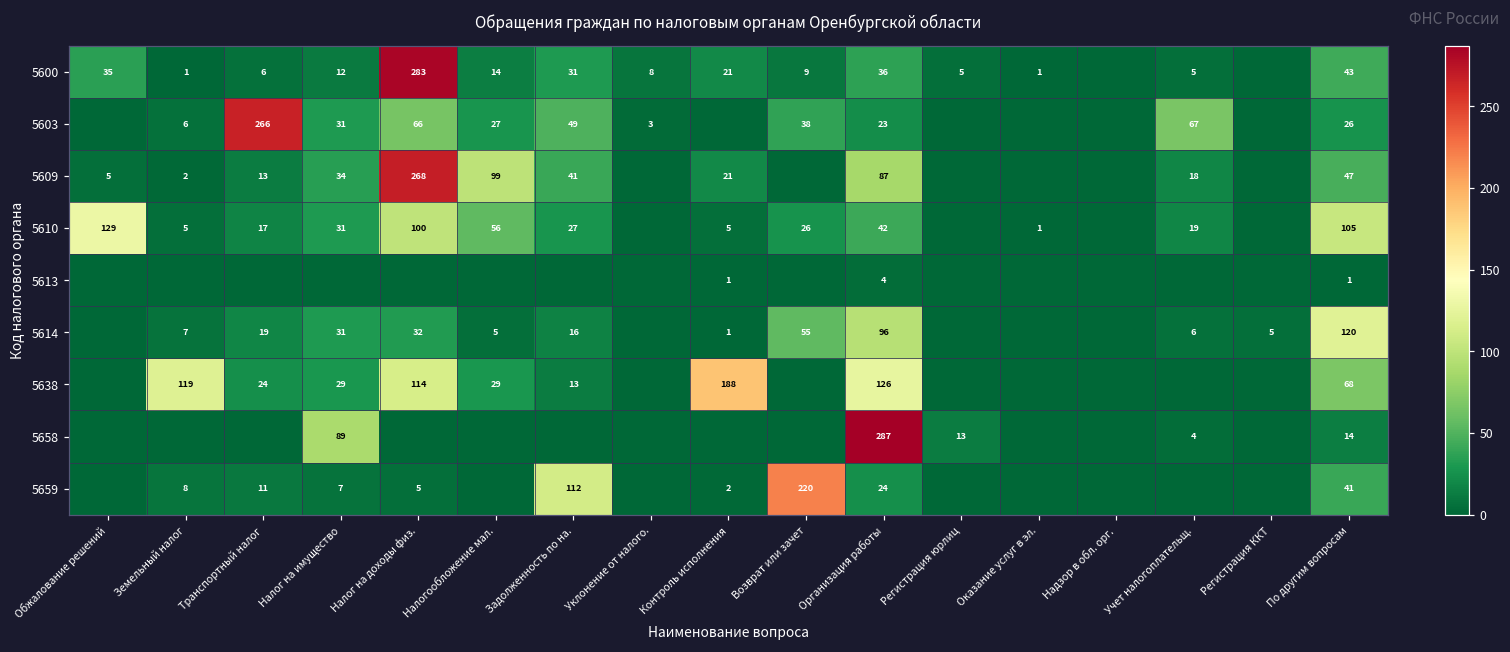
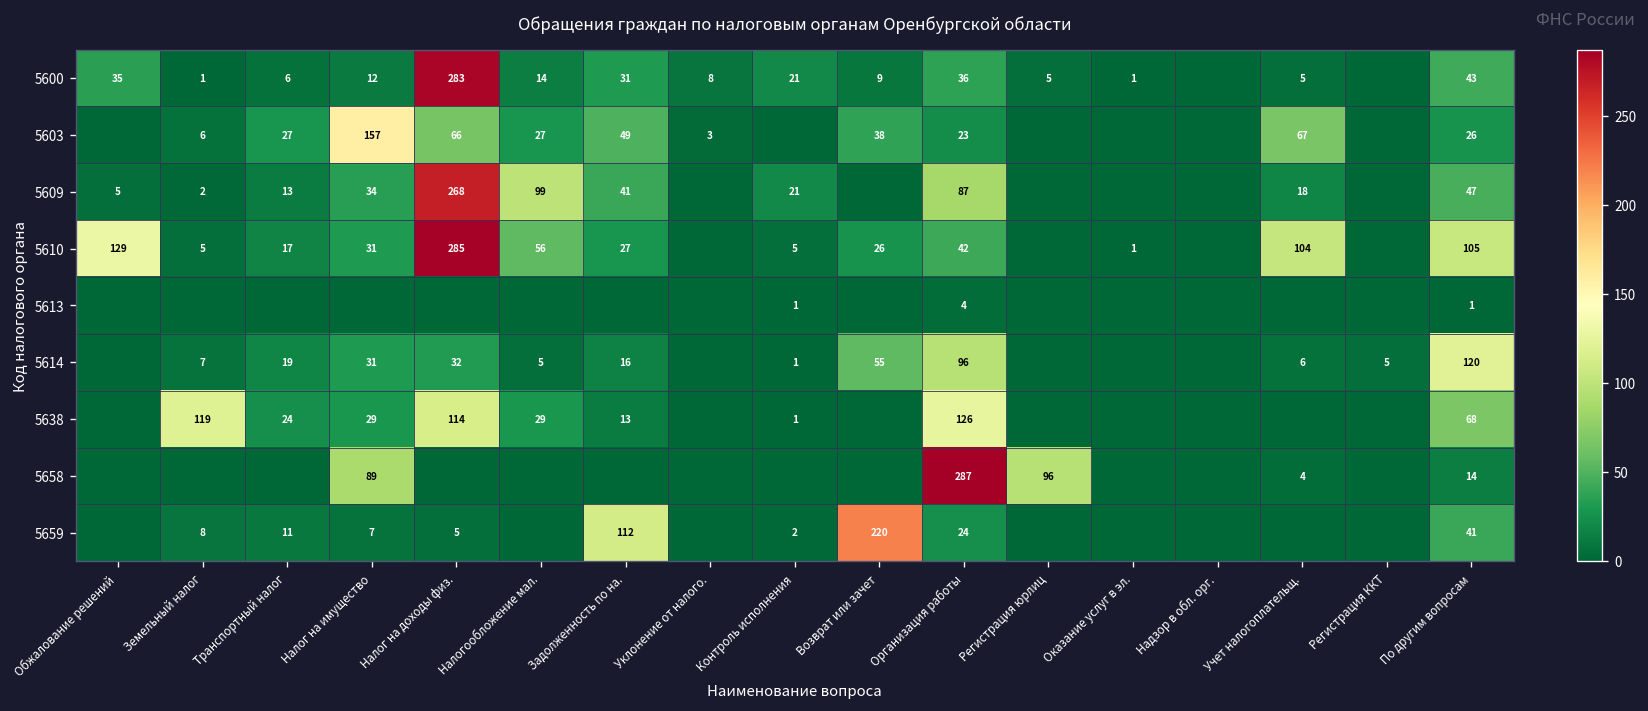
  {
    "5600": {
      "Обжалование решений": 35,
      "Земельный налог": 1,
      "Транспортный налог": 6,
      "Налог на имущество": 12,
      "Налог на доходы физ.": 283,
      "Налогообложение мал.": 14,
      "Задолженность по на.": 31,
      "Уклонение от налого.": 8,
      "Контроль исполнения": 21,
      "Возврат или зачет": 9,
      "Организация работы": 36,
      "Регистрация юрлиц": 5,
      "Оказание услуг в эл.": 1,
      "Учет налогоплательщ.": 5,
      "По другим вопросам": 43
    },
    "5603": {
      "Земельный налог": 6,
-     "Транспортный налог": 266,
-     "Налог на имущество": 31,
+     "Транспортный налог": 27,
+     "Налог на имущество": 157,
      "Налог на доходы физ.": 66,
      "Налогообложение мал.": 27,
      "Задолженность по на.": 49,
      "Уклонение от налого.": 3,
      "Возврат или зачет": 38,
      "Организация работы": 23,
      "Учет налогоплательщ.": 67,
      "По другим вопросам": 26
    },
    "5609": {
      "Обжалование решений": 5,
      "Земельный налог": 2,
      "Транспортный налог": 13,
      "Налог на имущество": 34,
      "Налог на доходы физ.": 268,
      "Налогообложение мал.": 99,
      "Задолженность по на.": 41,
      "Контроль исполнения": 21,
      "Организация работы": 87,
      "Учет налогоплательщ.": 18,
      "По другим вопросам": 47
    },
    "5610": {
      "Обжалование решений": 129,
      "Земельный налог": 5,
      "Транспортный налог": 17,
      "Налог на имущество": 31,
-     "Налог на доходы физ.": 100,
+     "Налог на доходы физ.": 285,
      "Налогообложение мал.": 56,
      "Задолженность по на.": 27,
      "Контроль исполнения": 5,
      "Возврат или зачет": 26,
      "Организация работы": 42,
      "Оказание услуг в эл.": 1,
-     "Учет налогоплательщ.": 19,
+     "Учет налогоплательщ.": 104,
      "По другим вопросам": 105
    },
    "5613": {
      "Контроль исполнения": 1,
      "Организация работы": 4,
      "По другим вопросам": 1
    },
    "5614": {
      "Земельный налог": 7,
      "Транспортный налог": 19,
      "Налог на имущество": 31,
      "Налог на доходы физ.": 32,
      "Налогообложение мал.": 5,
      "Задолженность по на.": 16,
      "Контроль исполнения": 1,
      "Возврат или зачет": 55,
      "Организация работы": 96,
      "Учет налогоплательщ.": 6,
      "Регистрация ККТ": 5,
      "По другим вопросам": 120
    },
    "5638": {
      "Земельный налог": 119,
      "Транспортный налог": 24,
      "Налог на имущество": 29,
      "Налог на доходы физ.": 114,
      "Налогообложение мал.": 29,
      "Задолженность по на.": 13,
-     "Контроль исполнения": 188,
+     "Контроль исполнения": 1,
      "Организация работы": 126,
      "По другим вопросам": 68
    },
    "5658": {
      "Налог на имущество": 89,
      "Организация работы": 287,
-     "Регистрация юрлиц": 13,
+     "Регистрация юрлиц": 96,
      "Учет налогоплательщ.": 4,
      "По другим вопросам": 14
    },
    "5659": {
      "Земельный налог": 8,
      "Транспортный налог": 11,
      "Налог на имущество": 7,
      "Налог на доходы физ.": 5,
      "Задолженность по на.": 112,
      "Контроль исполнения": 2,
      "Возврат или зачет": 220,
      "Организация работы": 24,
      "По другим вопросам": 41
    }
  }
